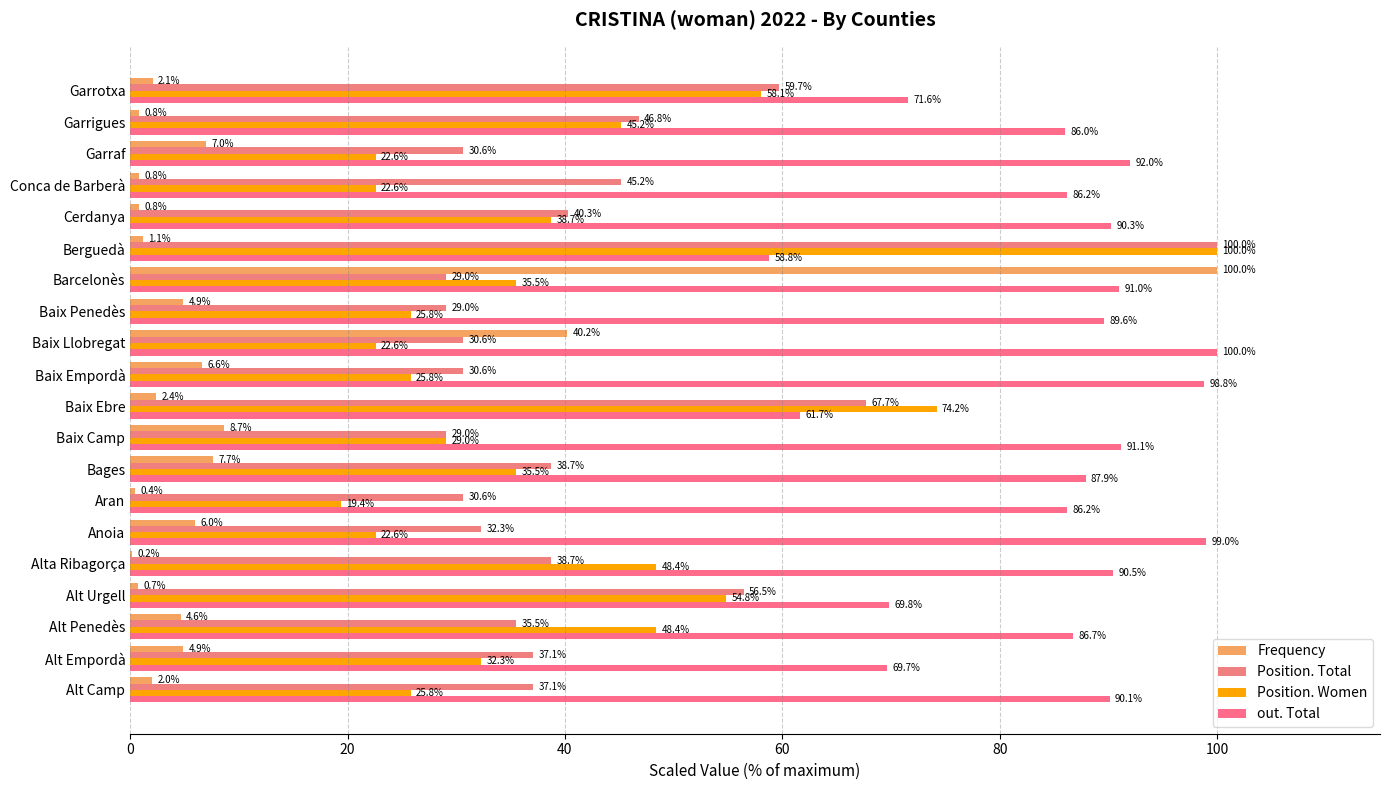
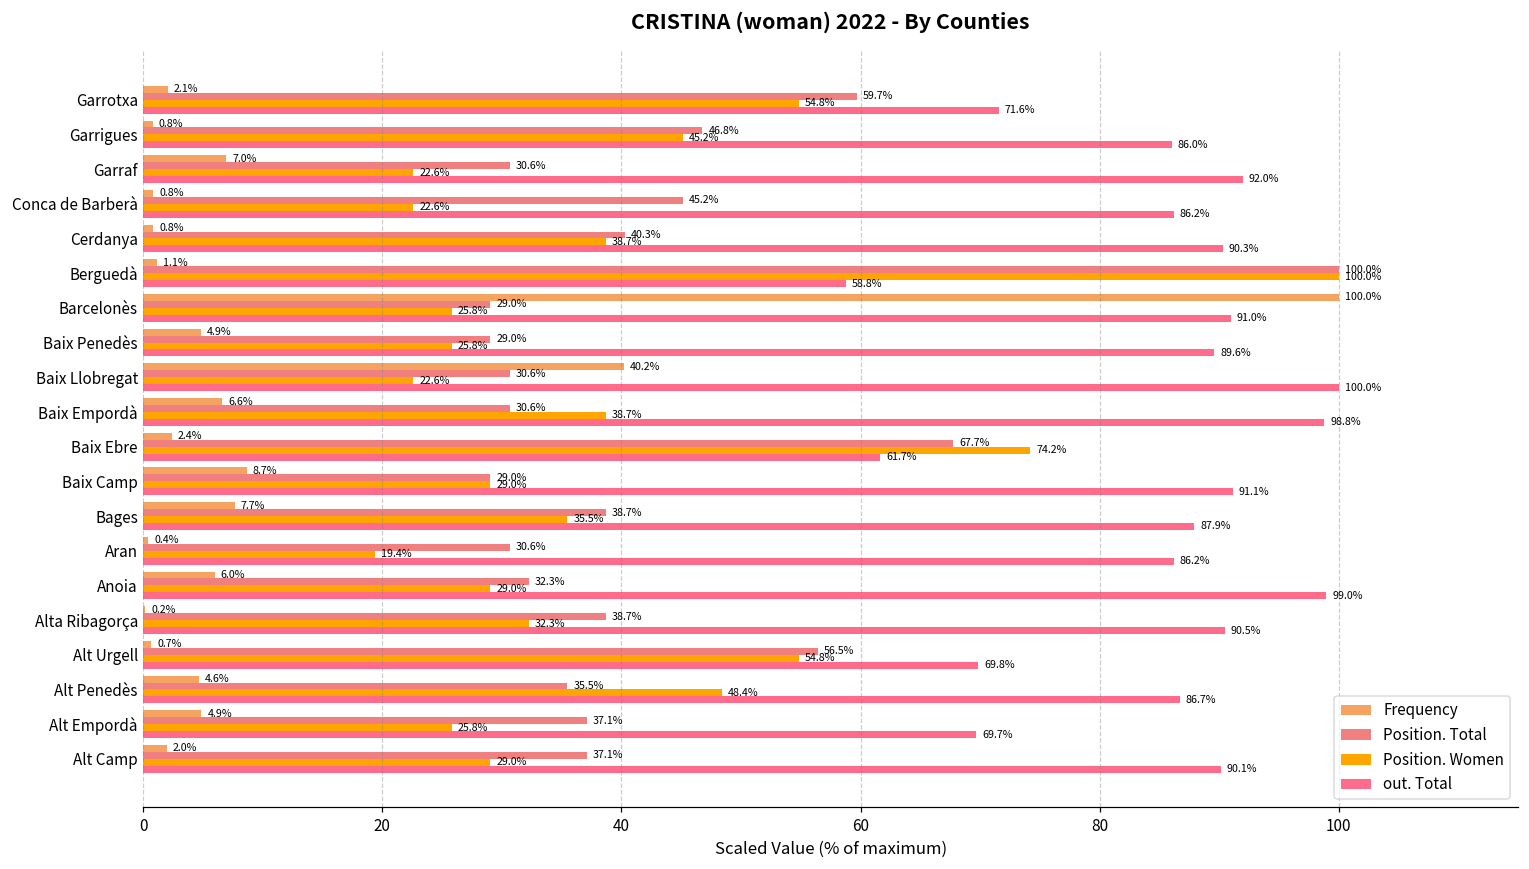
  {
    "Position. Women": {
-     "Garrotxa": "58.1%",
+     "Garrotxa": "54.8%",
      "Garrigues": "45.2%",
      "Garraf": "22.6%",
      "Conca de Barberà": "22.6%",
      "Cerdanya": "38.7%",
-     "Barcelonès": "35.5%",
+     "Barcelonès": "25.8%",
      "Baix Penedès": "25.8%",
      "Baix Llobregat": "22.6%",
-     "Baix Empordà": "25.8%",
+     "Baix Empordà": "38.7%",
      "Baix Ebre": "74.2%",
      "Bages": "35.5%",
      "Aran": "19.4%",
-     "Anoia": "22.6%",
-     "Alta Ribagorça": "48.4%",
+     "Anoia": "29.0%",
+     "Alta Ribagorça": "32.3%",
      "Alt Urgell": "54.8%",
      "Alt Penedès": "48.4%",
-     "Alt Empordà": "32.3%",
-     "Alt Camp": "25.8%"
+     "Alt Empordà": "25.8%",
+     "Alt Camp": "29.0%"
    }
  }
